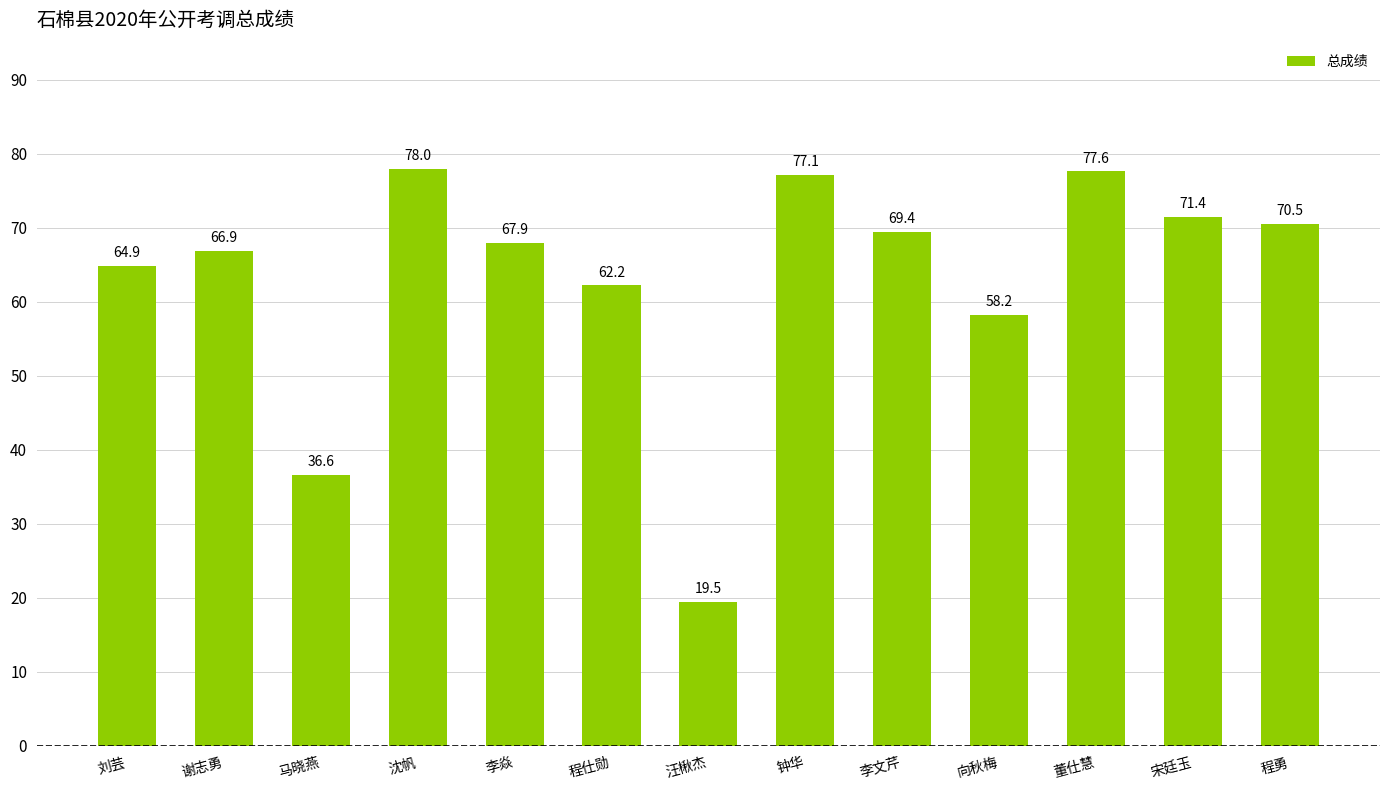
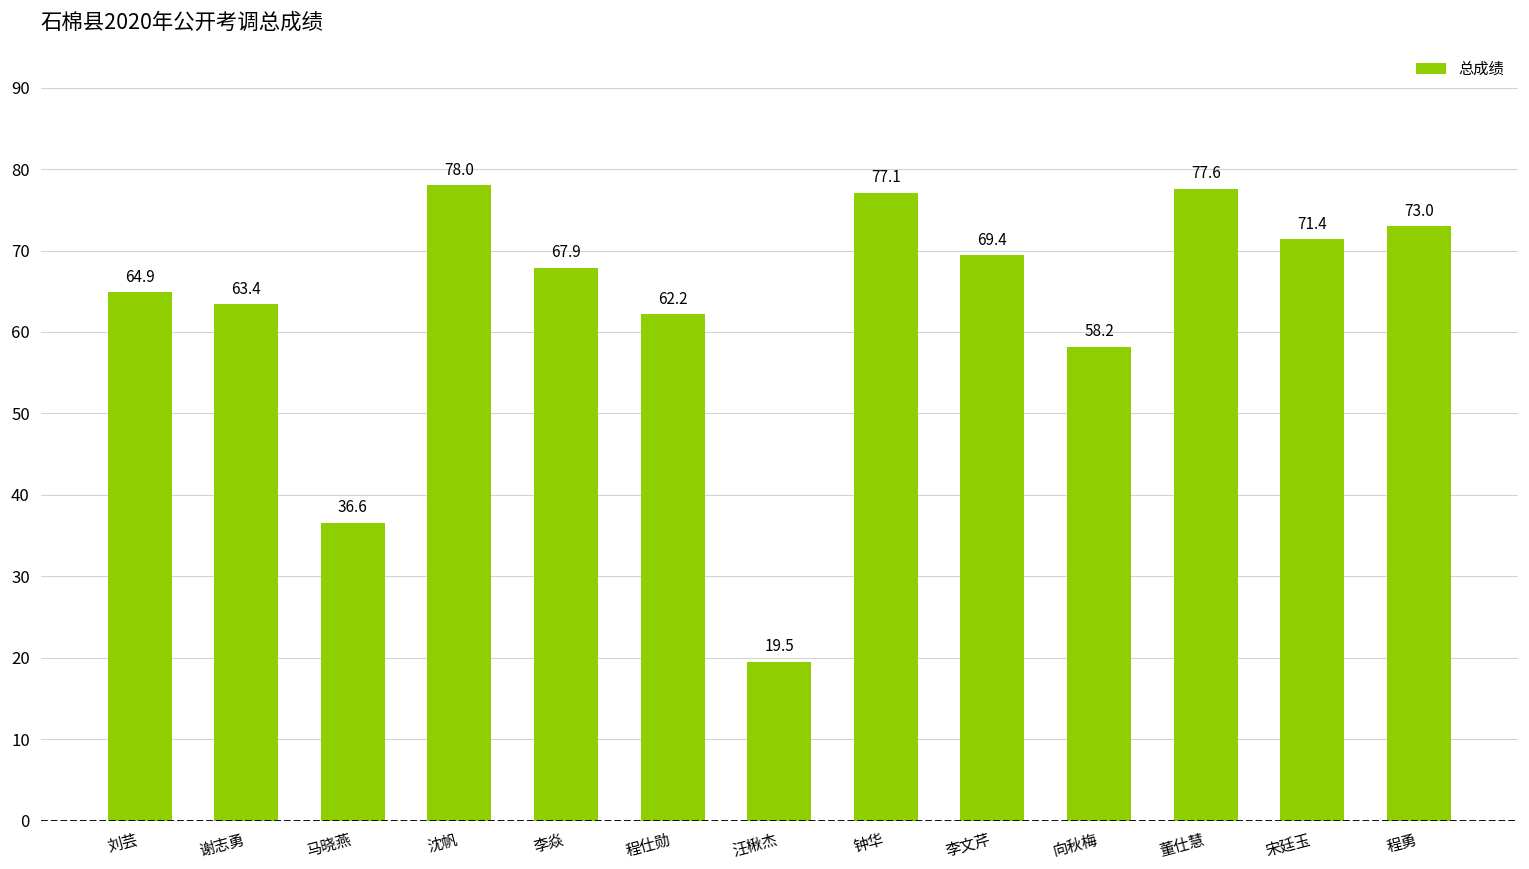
  {
    "刘芸": 64.9,
-   "谢志勇": 66.9,
+   "谢志勇": 63.4,
    "马晓燕": 36.6,
    "沈帆": 78.0,
    "李焱": 67.9,
    "程仕勋": 62.2,
    "汪楸杰": 19.5,
    "钟华": 77.1,
    "李文芹": 69.4,
    "向秋梅": 58.2,
    "董仕慧": 77.6,
    "宋廷玉": 71.4,
-   "程勇": 70.5
+   "程勇": 73.0
  }
